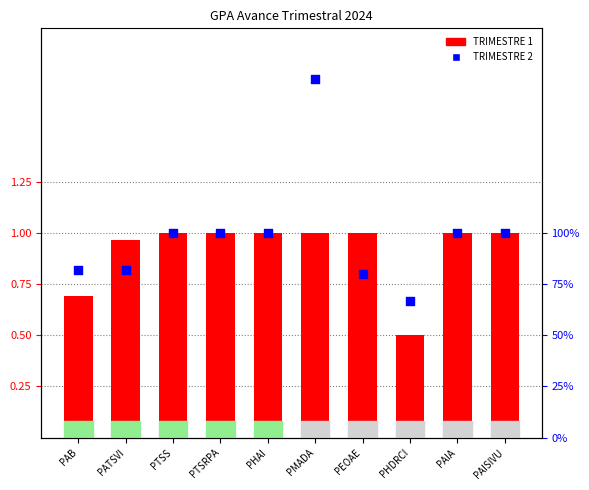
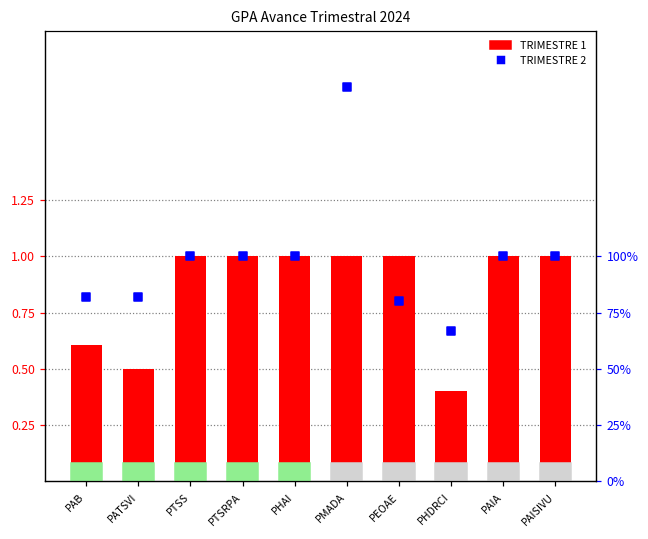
  {
    "TRIMESTRE 1": {
-     "PAB": 0.69,
-     "PATSVI": 0.97,
+     "PAB": 0.60,
+     "PATSVI": 0.50,
      "PTSS": 1.00,
      "PTSRPA": 1.00,
      "PHAI": 1.00,
      "PMADA": 1.00,
      "PEOAE": 1.00,
-     "PHDRCI": 0.5,
+     "PHDRCI": 0.4,
      "PAIA": 1.00,
      "PAISIVU": 1.00
    }
  }
